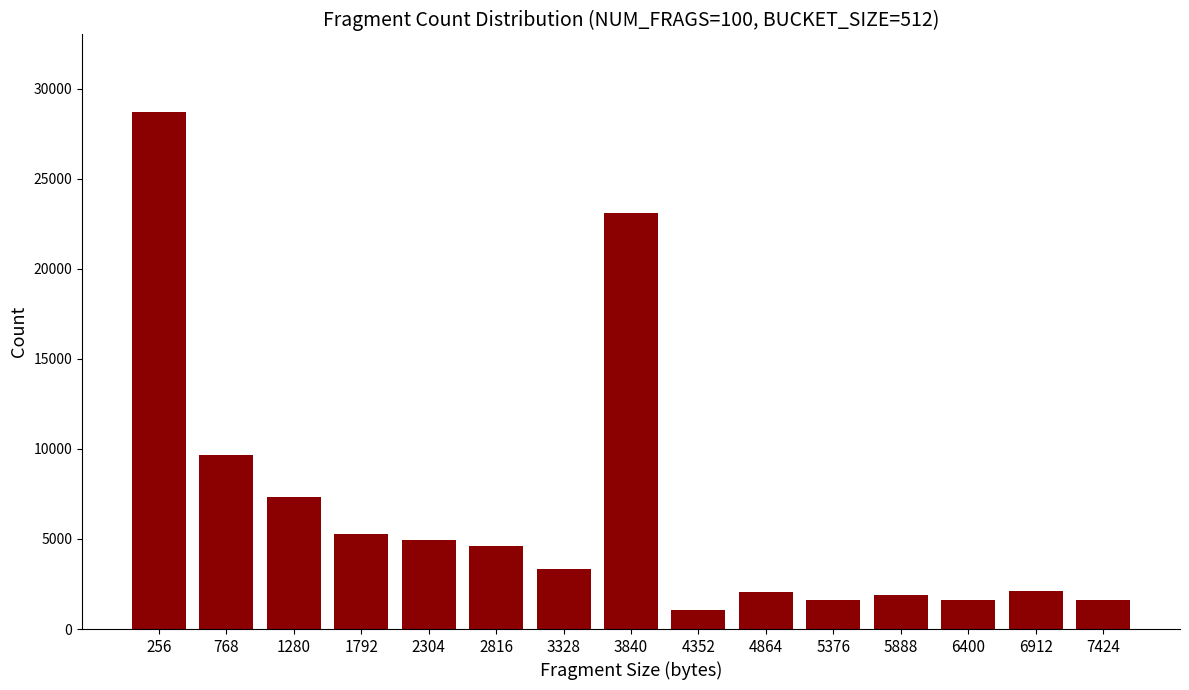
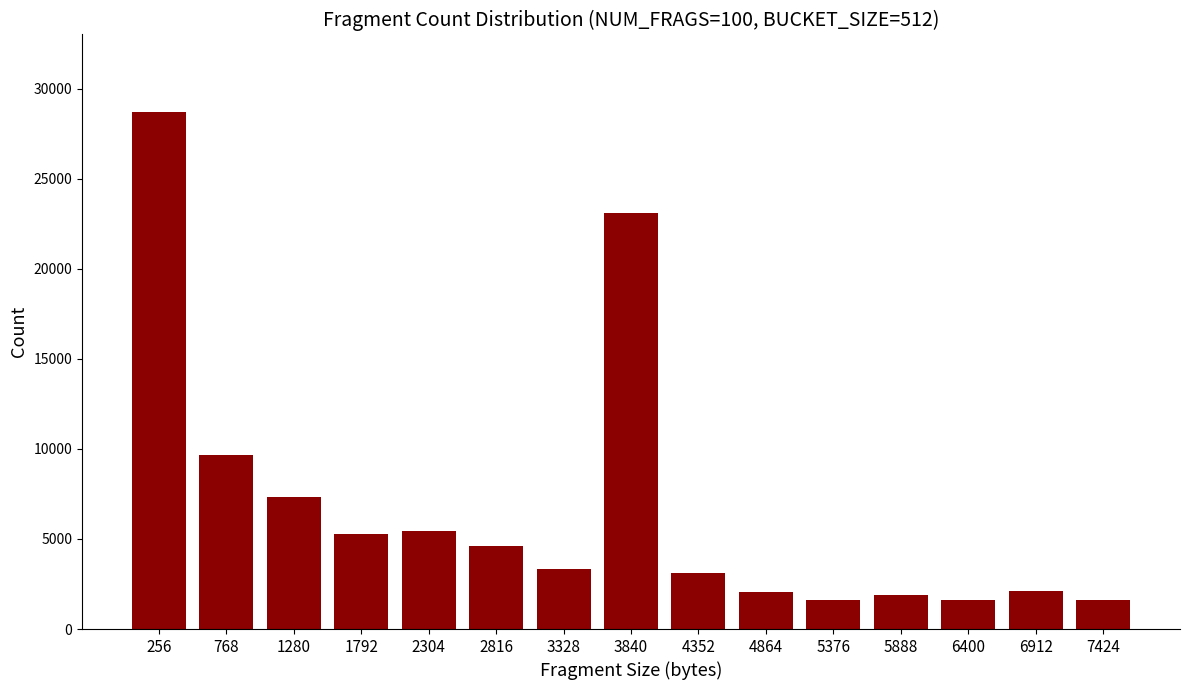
  {
    "256": 28700,
    "768": 9600,
    "1280": 7300,
    "1792": 5300,
-   "2304": 5000,
+   "2304": 5400,
    "2816": 4600,
    "3328": 3300,
    "3840": 23100,
-   "4352": 1100,
+   "4352": 3100,
    "4864": 2000,
    "5376": 1600,
    "5888": 1900,
    "6400": 1600,
    "6912": 2100,
    "7424": 1600
  }
